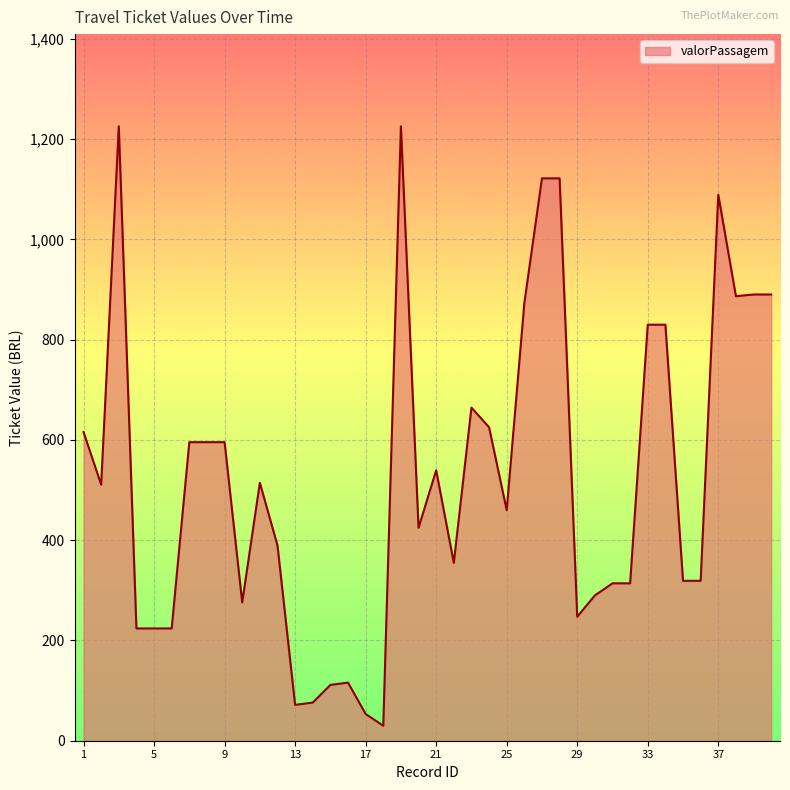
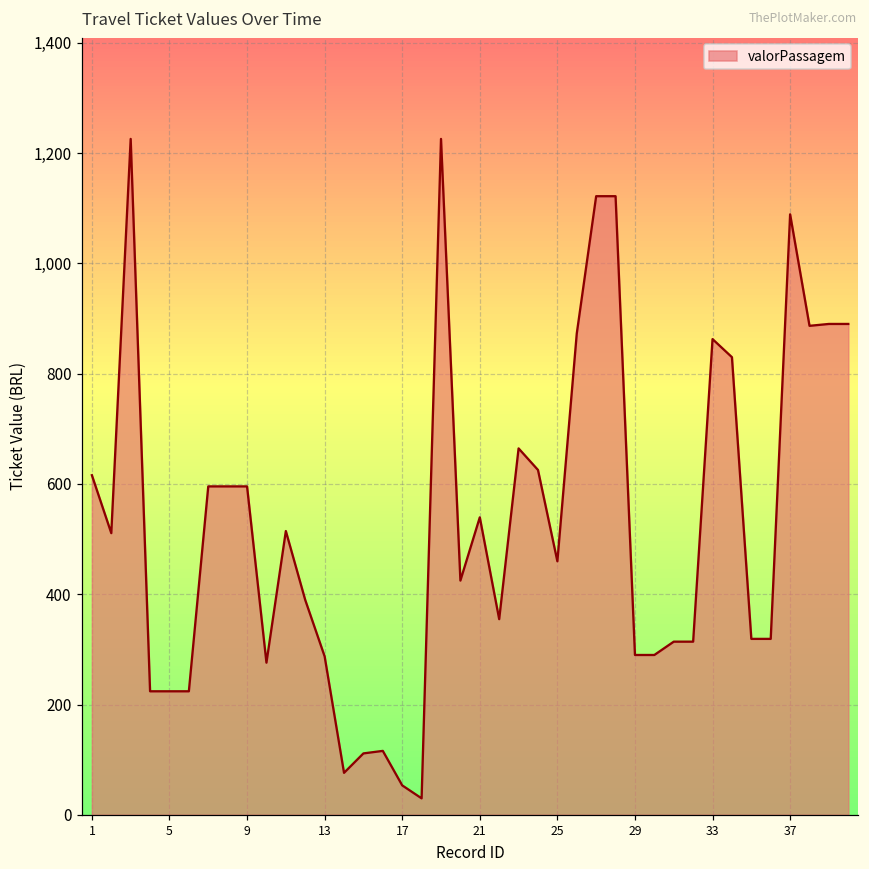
  {
    "1": "620",
    "5": "220",
    "9": "600",
-   "13": "70",
+   "13": "290",
    "17": "50",
    "21": "540",
    "25": "460",
-   "29": "250",
-   "33": "830",
+   "29": "290",
+   "33": "860",
    "37": "1,090"
  }
